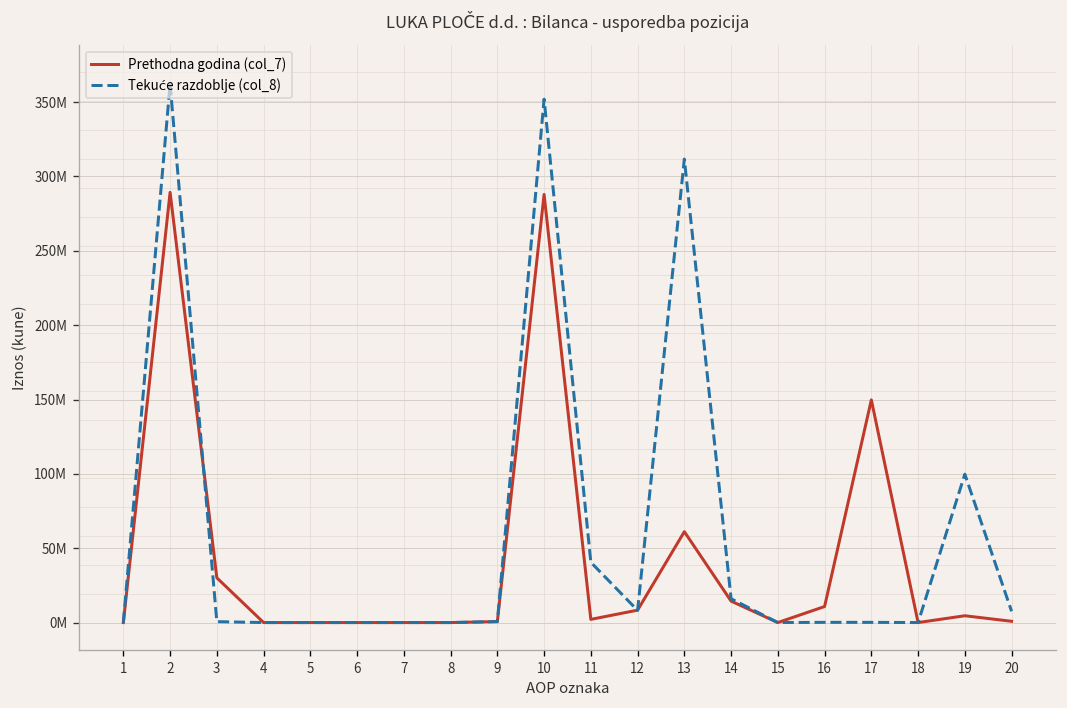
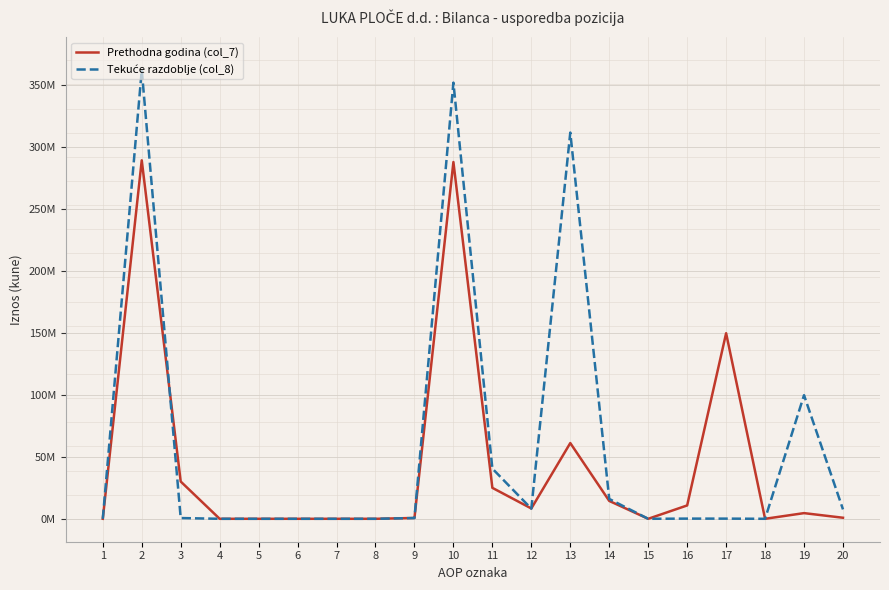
  {
    "Prethodna godina (col_7)": {
      "2": 289000000,
      "3": 30000000,
      "10": 288000000,
-     "11": 2000000,
+     "11": 25000000,
      "13": 61000000,
      "16": 11000000,
      "17": 150000000,
      "19": 5000000,
      "20": 1000000
    },
    "Tekuće razdoblje (col_8)": {
      "3": 1000000,
      "10": 352000000,
      "11": 41000000,
      "13": 312000000,
      "16": 0,
      "17": 0,
      "19": 100000000,
      "20": 8000000
    }
  }
